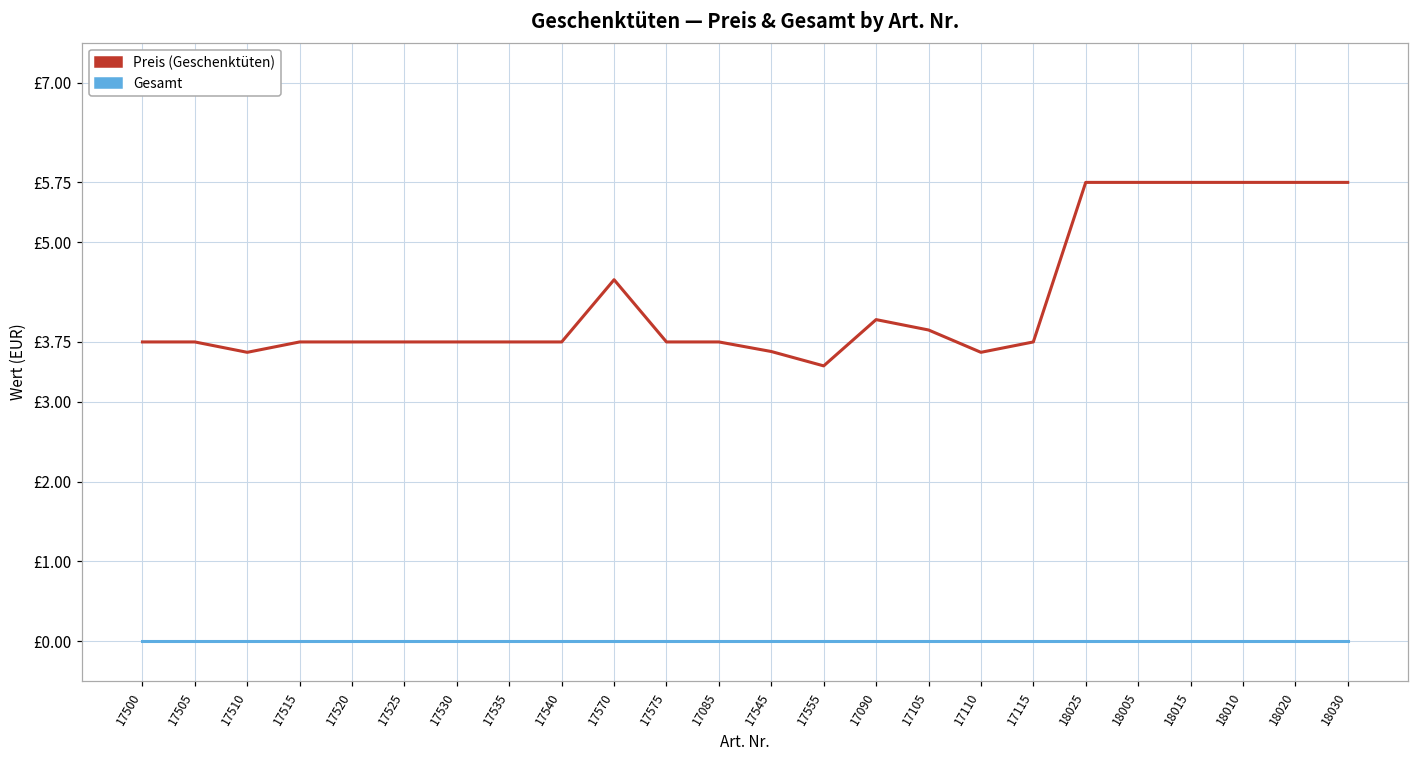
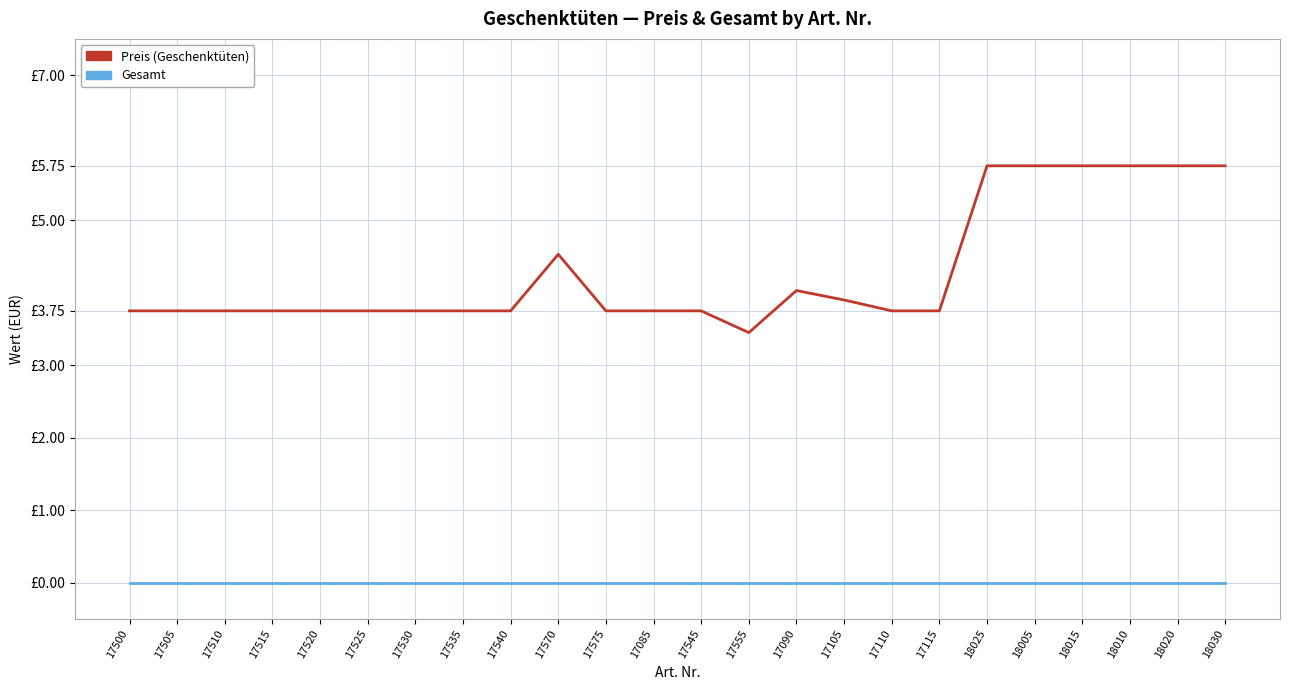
  {
    "Preis (Geschenktüten)": {
      "17500": "£3.8",
      "17505": "£3.8",
-     "17510": "£3.6",
+     "17510": "£3.8",
      "17515": "£3.8",
      "17520": "£3.8",
      "17525": "£3.8",
      "17530": "£3.8",
      "17535": "£3.8",
      "17540": "£3.8",
      "17570": "£4.5",
      "17575": "£3.8",
      "17085": "£3.8",
-     "17545": "£3.6",
+     "17545": "£3.8",
      "17555": "£3.5",
      "17090": "£4.0",
      "17105": "£3.9",
-     "17110": "£3.6",
+     "17110": "£3.8",
      "17115": "£3.8",
      "18025": "£5.8",
      "18005": "£5.8",
      "18015": "£5.8",
      "18010": "£5.8",
      "18020": "£5.8",
      "18030": "£5.8"
    },
    "Gesamt": {
      "17500": "£0.0",
      "17505": "£0.0",
      "17510": "£0.0",
      "17515": "£0.0",
      "17520": "£0.0",
      "17525": "£0.0",
      "17530": "£0.0",
      "17535": "£0.0",
      "17540": "£0.0",
      "17570": "£0.0",
      "17575": "£0.0",
      "17085": "£0.0",
      "17545": "£0.0",
      "17555": "£0.0",
      "17090": "£0.0",
      "17105": "£0.0",
      "17110": "£0.0",
      "17115": "£0.0",
      "18025": "£0.0",
      "18005": "£0.0",
      "18015": "£0.0",
      "18010": "£0.0",
      "18020": "£0.0",
      "18030": "£0.0"
    }
  }
